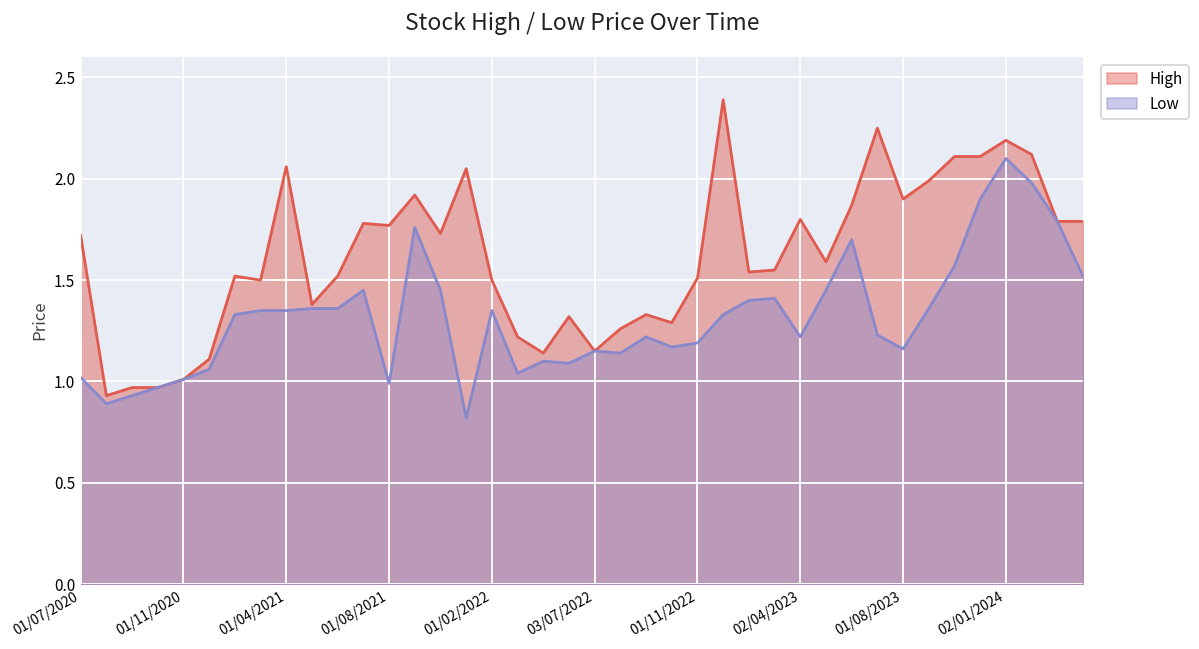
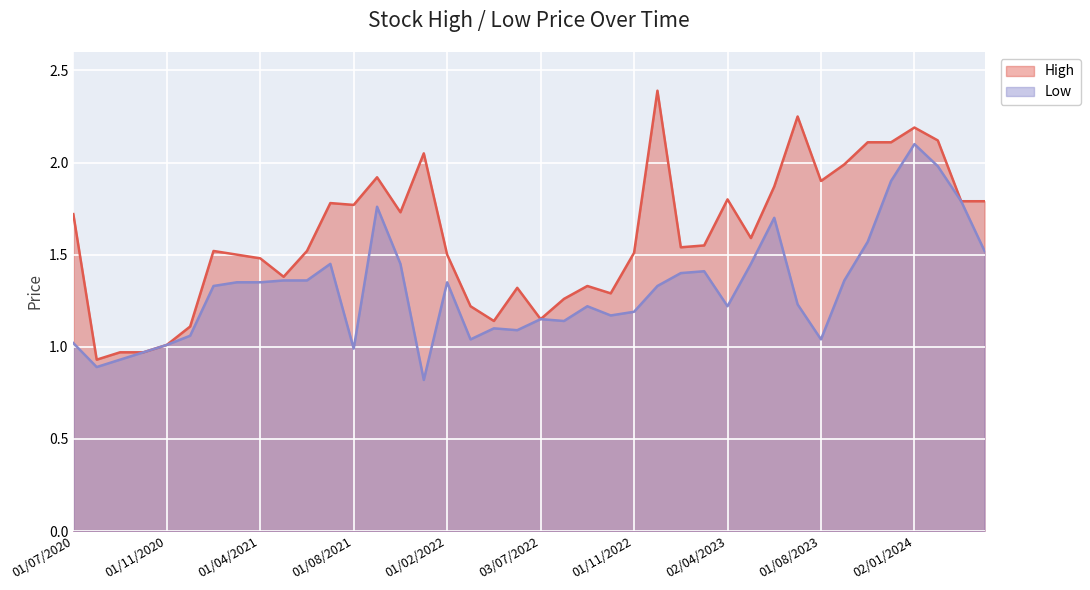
  {
    "High": {
      "01/07/2020": 1.72,
-     "01/04/2021": 2.06,
+     "01/04/2021": 1.48,
      "01/08/2021": 1.77,
      "01/02/2022": 1.50,
      "01/11/2022": 1.51,
      "02/04/2023": 1.80,
      "01/08/2023": 1.90,
      "02/01/2024": 2.19
    },
    "Low": {
      "01/07/2020": 1.02,
      "01/04/2021": 1.35,
      "01/08/2021": 0.99,
      "01/02/2022": 1.35,
      "01/11/2022": 1.19,
      "02/04/2023": 1.22,
-     "01/08/2023": 1.16,
+     "01/08/2023": 1.04,
      "02/01/2024": 2.10
    }
  }
